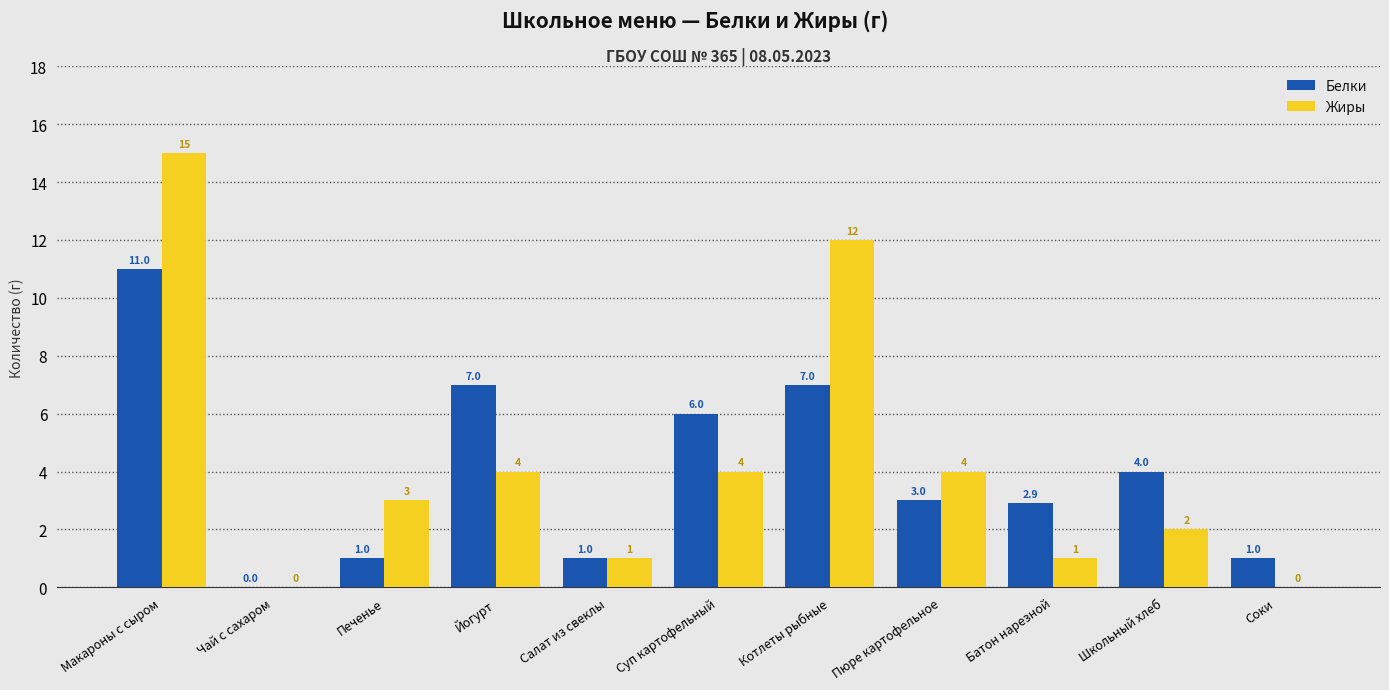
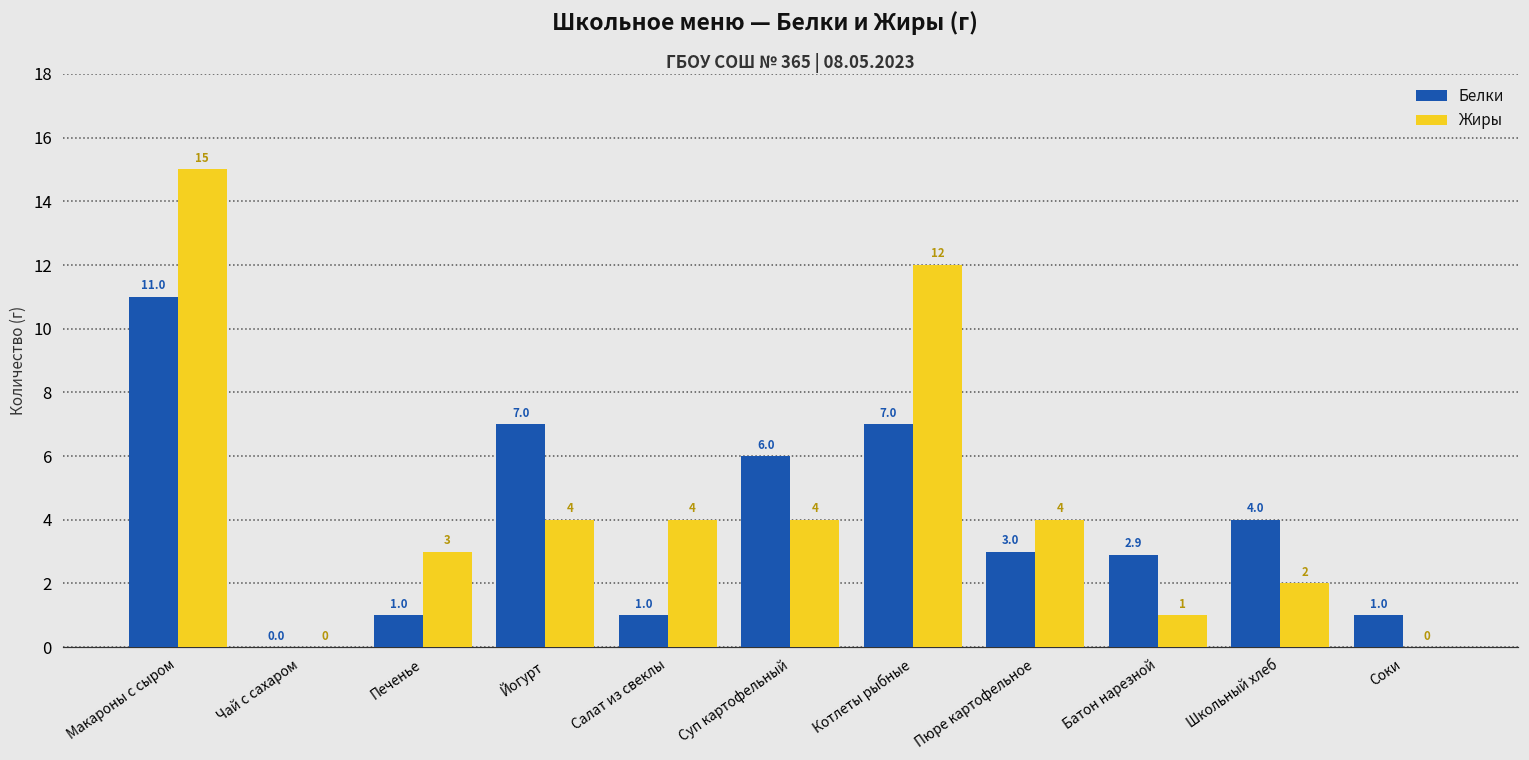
  {
    "Белки": {
      "Макароны с сыром": 11.0,
      "Чай с сахаром": 0.0,
      "Печенье": 1.0,
      "Йогурт": 7.0,
      "Салат из свеклы": 1.0,
      "Суп картофельный": 6.0,
      "Котлеты рыбные": 7.0,
      "Пюре картофельное": 3.0,
      "Батон нарезной": 2.9,
      "Школьный хлеб": 4.0,
      "Соки": 1.0
    },
    "Жиры": {
      "Макароны с сыром": 15,
      "Чай с сахаром": 0,
      "Печенье": 3,
      "Йогурт": 4,
-     "Салат из свеклы": 1,
+     "Салат из свеклы": 4,
      "Суп картофельный": 4,
      "Котлеты рыбные": 12,
      "Пюре картофельное": 4,
      "Батон нарезной": 1,
      "Школьный хлеб": 2,
      "Соки": 0
    }
  }
